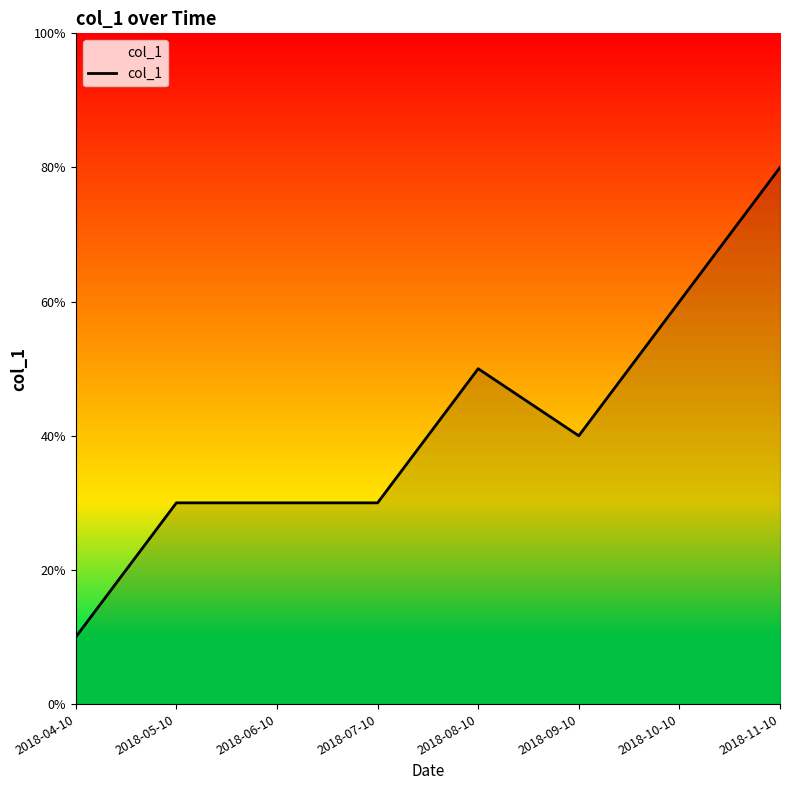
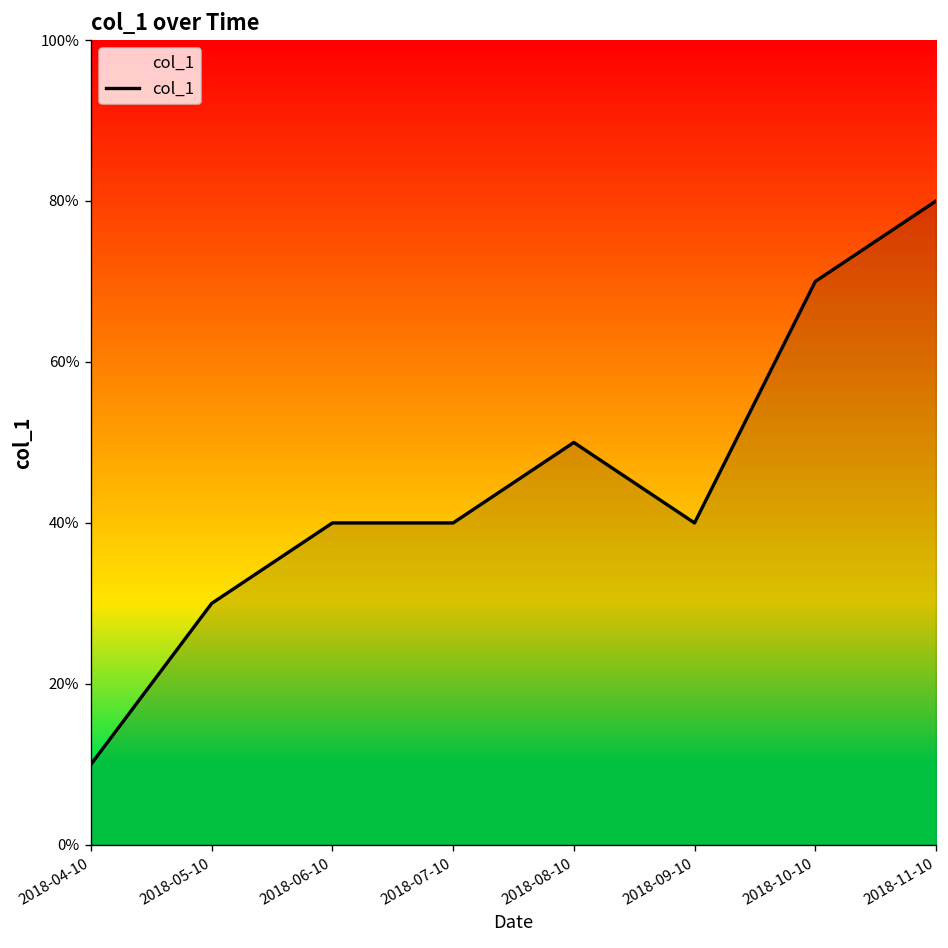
  {
    "2018-04-10": "10%",
    "2018-05-10": "30%",
-   "2018-06-10": "30%",
-   "2018-07-10": "30%",
+   "2018-06-10": "40%",
+   "2018-07-10": "40%",
    "2018-08-10": "50%",
    "2018-09-10": "40%",
-   "2018-10-10": "60%",
+   "2018-10-10": "70%",
    "2018-11-10": "80%"
  }
